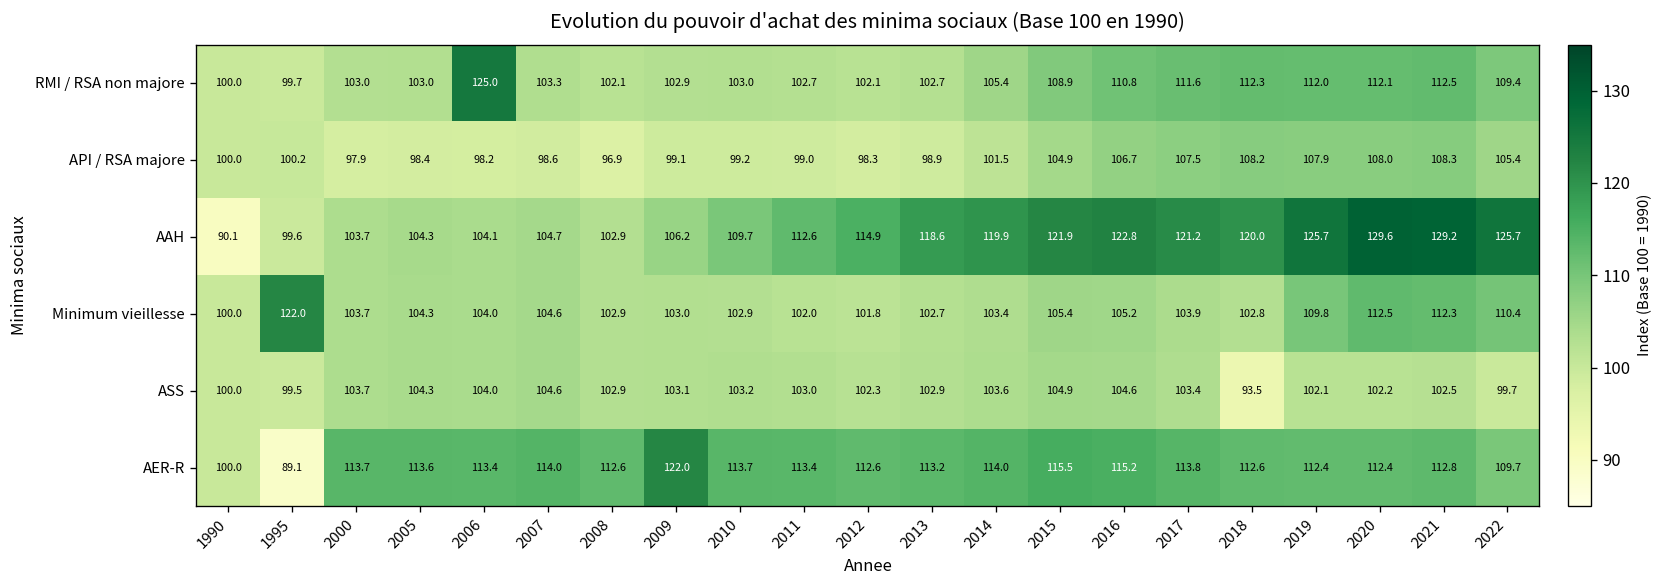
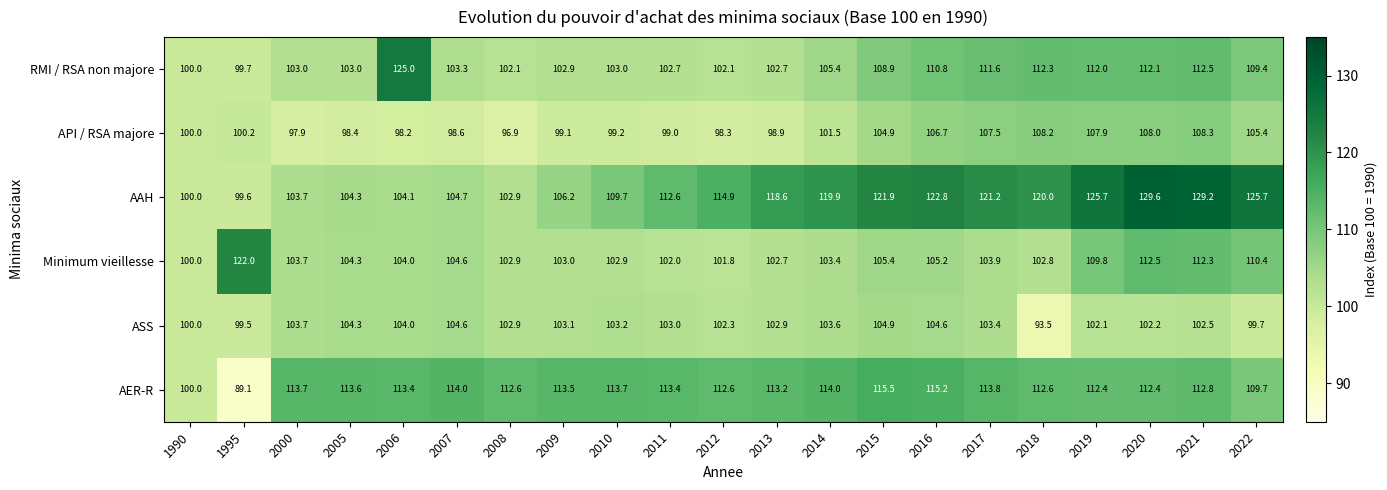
  {
    "RMI / RSA non majore": {
      "1990": 100.0,
      "1995": 99.7,
      "2000": 103.0,
      "2005": 103.0,
      "2006": 125.0,
      "2007": 103.3,
      "2008": 102.1,
      "2009": 102.9,
      "2010": 103.0,
      "2011": 102.7,
      "2012": 102.1,
      "2013": 102.7,
      "2014": 105.4,
      "2015": 108.9,
      "2016": 110.8,
      "2017": 111.6,
      "2018": 112.3,
      "2019": 112.0,
      "2020": 112.1,
      "2021": 112.5,
      "2022": 109.4
    },
    "API / RSA majore": {
      "1990": 100.0,
      "1995": 100.2,
      "2000": 97.9,
      "2005": 98.4,
      "2006": 98.2,
      "2007": 98.6,
      "2008": 96.9,
      "2009": 99.1,
      "2010": 99.2,
      "2011": 99.0,
      "2012": 98.3,
      "2013": 98.9,
      "2014": 101.5,
      "2015": 104.9,
      "2016": 106.7,
      "2017": 107.5,
      "2018": 108.2,
      "2019": 107.9,
      "2020": 108.0,
      "2021": 108.3,
      "2022": 105.4
    },
    "AAH": {
-     "1990": 90.1,
+     "1990": 100.0,
      "1995": 99.6,
      "2000": 103.7,
      "2005": 104.3,
      "2006": 104.1,
      "2007": 104.7,
      "2008": 102.9,
      "2009": 106.2,
      "2010": 109.7,
      "2011": 112.6,
      "2012": 114.9,
      "2013": 118.6,
      "2014": 119.9,
      "2015": 121.9,
      "2016": 122.8,
      "2017": 121.2,
      "2018": 120.0,
      "2019": 125.7,
      "2020": 129.6,
      "2021": 129.2,
      "2022": 125.7
    },
    "Minimum vieillesse": {
      "1990": 100.0,
      "1995": 122.0,
      "2000": 103.7,
      "2005": 104.3,
      "2006": 104.0,
      "2007": 104.6,
      "2008": 102.9,
      "2009": 103.0,
      "2010": 102.9,
      "2011": 102.0,
      "2012": 101.8,
      "2013": 102.7,
      "2014": 103.4,
      "2015": 105.4,
      "2016": 105.2,
      "2017": 103.9,
      "2018": 102.8,
      "2019": 109.8,
      "2020": 112.5,
      "2021": 112.3,
      "2022": 110.4
    },
    "ASS": {
      "1990": 100.0,
      "1995": 99.5,
      "2000": 103.7,
      "2005": 104.3,
      "2006": 104.0,
      "2007": 104.6,
      "2008": 102.9,
      "2009": 103.1,
      "2010": 103.2,
      "2011": 103.0,
      "2012": 102.3,
      "2013": 102.9,
      "2014": 103.6,
      "2015": 104.9,
      "2016": 104.6,
      "2017": 103.4,
      "2018": 93.5,
      "2019": 102.1,
      "2020": 102.2,
      "2021": 102.5,
      "2022": 99.7
    },
    "AER-R": {
      "1990": 100.0,
      "1995": 89.1,
      "2000": 113.7,
      "2005": 113.6,
      "2006": 113.4,
      "2007": 114.0,
      "2008": 112.6,
-     "2009": 122.0,
+     "2009": 113.5,
      "2010": 113.7,
      "2011": 113.4,
      "2012": 112.6,
      "2013": 113.2,
      "2014": 114.0,
      "2015": 115.5,
      "2016": 115.2,
      "2017": 113.8,
      "2018": 112.6,
      "2019": 112.4,
      "2020": 112.4,
      "2021": 112.8,
      "2022": 109.7
    }
  }
